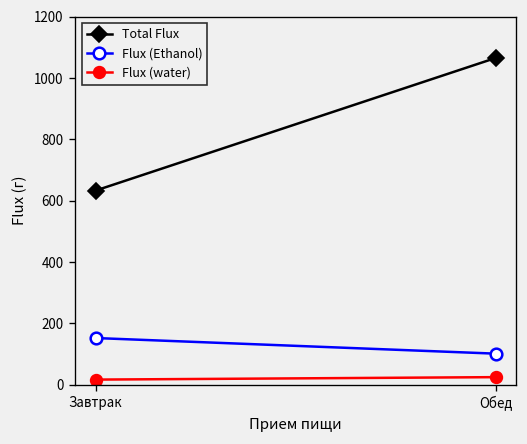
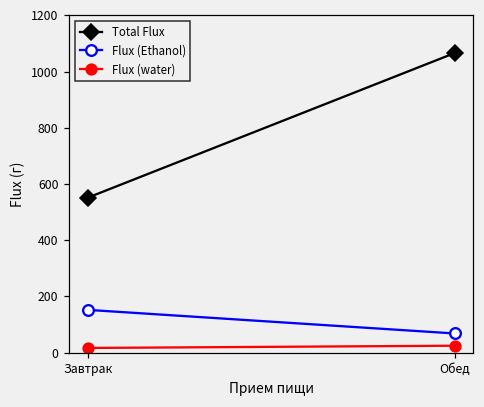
  {
    "Total Flux": {
-     "Завтрак": 630,
+     "Завтрак": 550,
      "Обед": 1070
    },
    "Flux (Ethanol)": {
      "Завтрак": 150,
-     "Обед": 100
+     "Обед": 70
    },
    "Flux (water)": {
      "Завтрак": 20,
      "Обед": 20
    }
  }
